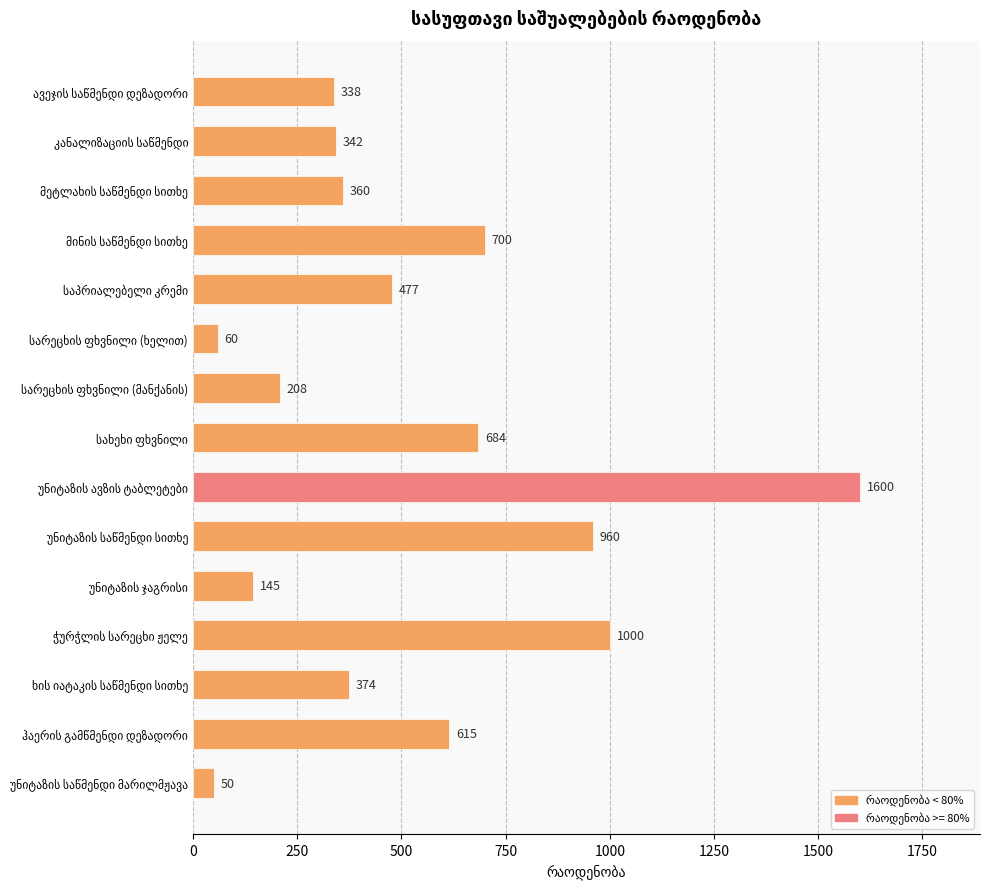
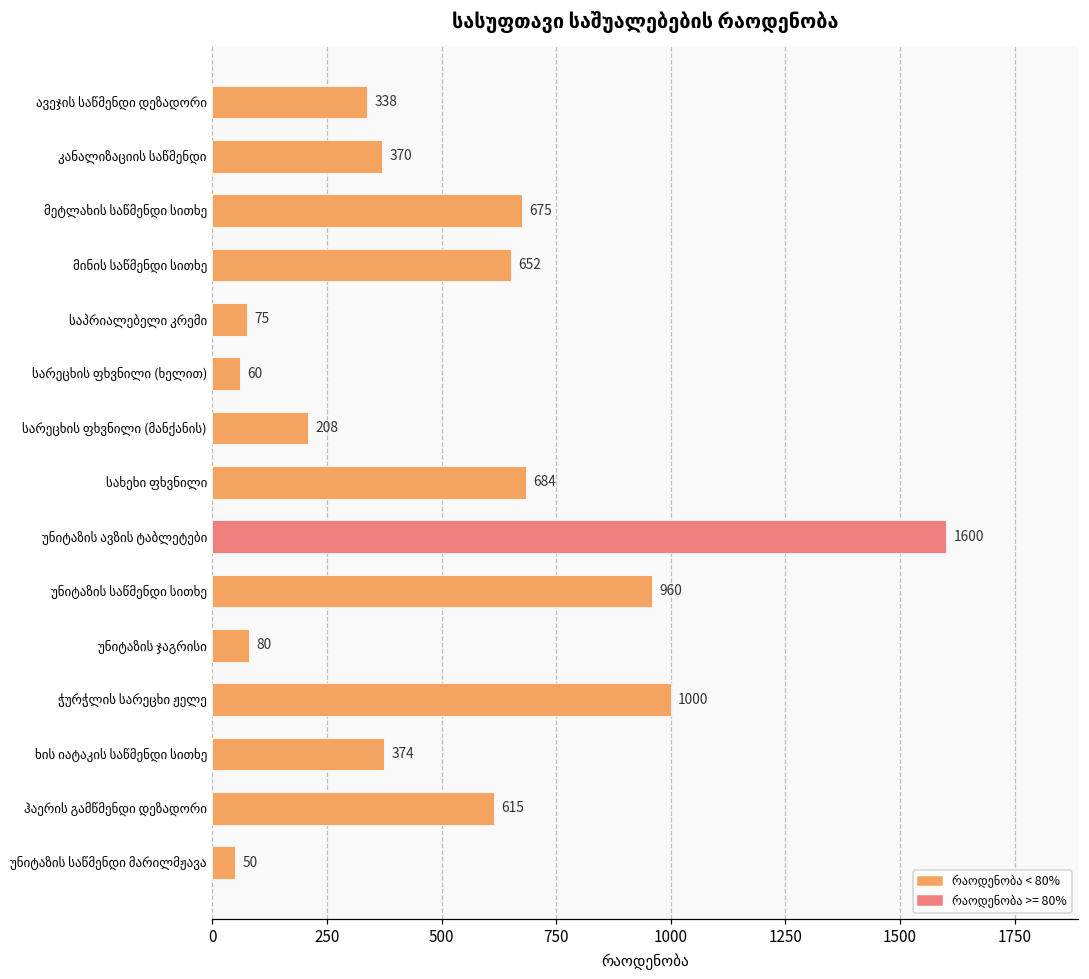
  {
    "ავეჯის საწმენდი დეზადორი": 338,
-   "კანალიზაციის საწმენდი": 342,
-   "მეტლახის საწმენდი სითხე": 360,
-   "მინის საწმენდი სითხე": 700,
-   "საპრიალებელი კრემი": 477,
+   "კანალიზაციის საწმენდი": 370,
+   "მეტლახის საწმენდი სითხე": 675,
+   "მინის საწმენდი სითხე": 652,
+   "საპრიალებელი კრემი": 75,
    "სარეცხის ფხვნილი (ხელით)": 60,
    "სარეცხის ფხვნილი (მანქანის)": 208,
    "სახეხი ფხვნილი": 684,
    "უნიტაზის ავზის ტაბლეტები": 1600,
    "უნიტაზის საწმენდი სითხე": 960,
-   "უნიტაზის ჯაგრისი": 145,
+   "უნიტაზის ჯაგრისი": 80,
    "ჭურჭლის სარეცხი ჟელე": 1000,
    "ხის იატაკის საწმენდი სითხე": 374,
    "ჰაერის გამწმენდი დეზადორი": 615,
    "უნიტაზის საწმენდი მარილმჟავა": 50
  }
